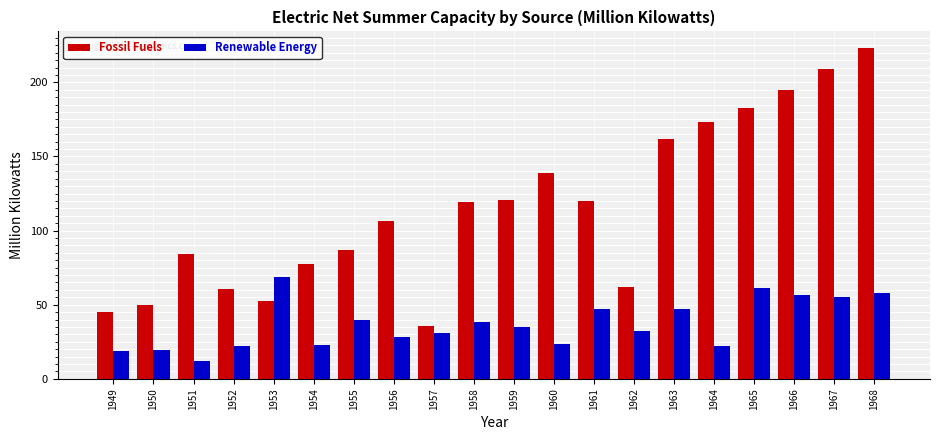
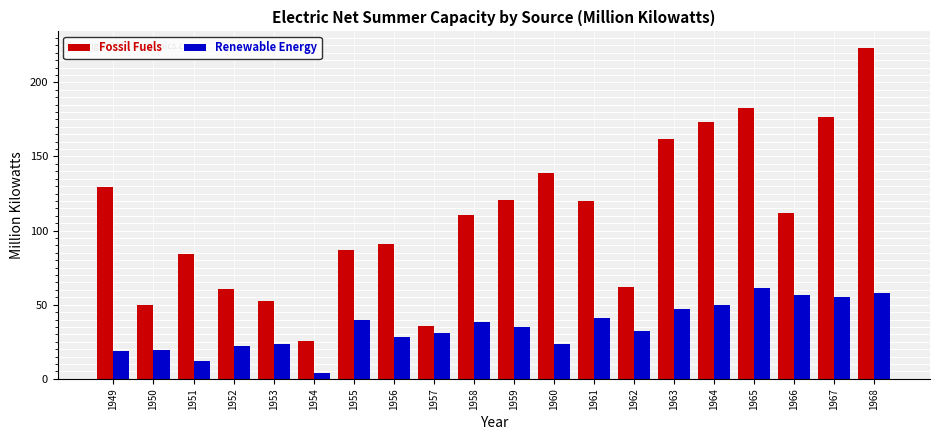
  {
    "Fossil Fuels": {
-     "1949": 45,
+     "1949": 129,
      "1950": 50,
      "1951": 84,
      "1952": 61,
      "1953": 53,
-     "1954": 77,
+     "1954": 26,
      "1955": 87,
-     "1956": 107,
+     "1956": 91,
      "1957": 36,
-     "1958": 119,
+     "1958": 111,
      "1959": 121,
      "1960": 139,
      "1961": 120,
      "1962": 62,
      "1963": 162,
      "1964": 173,
      "1965": 183,
-     "1966": 195,
-     "1967": 209,
+     "1966": 112,
+     "1967": 176,
      "1968": 223
    },
    "Renewable Energy": {
      "1949": 19,
      "1950": 19,
      "1951": 12,
      "1952": 22,
-     "1953": 69,
-     "1954": 23,
+     "1953": 24,
+     "1954": 4,
      "1955": 40,
      "1956": 29,
      "1957": 31,
      "1958": 38,
      "1959": 35,
      "1960": 24,
-     "1961": 47,
+     "1961": 41,
      "1962": 32,
      "1963": 47,
-     "1964": 22,
+     "1964": 49,
      "1965": 61,
      "1966": 57,
      "1967": 55,
      "1968": 58
    }
  }
